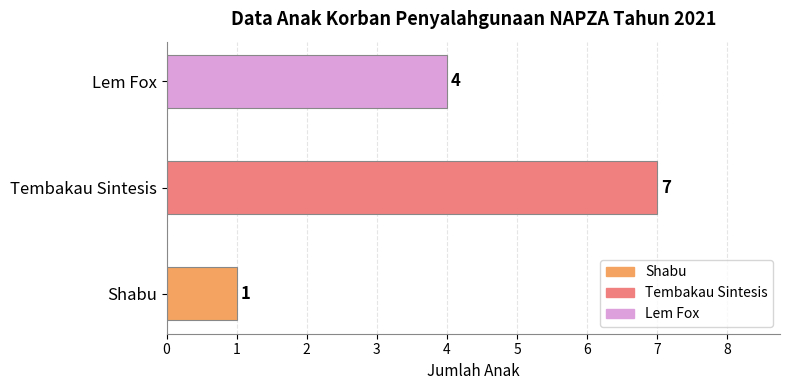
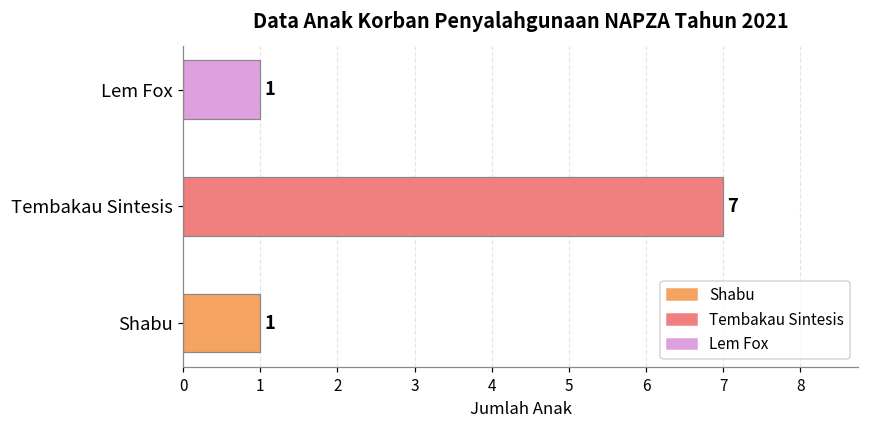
  {
-   "Lem Fox": 4,
+   "Lem Fox": 1,
    "Tembakau Sintesis": 7,
    "Shabu": 1
  }
